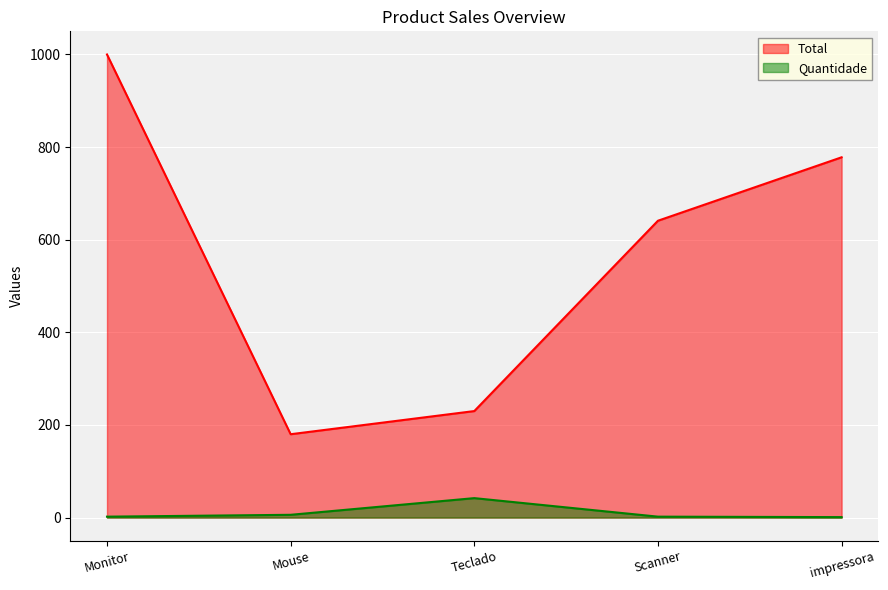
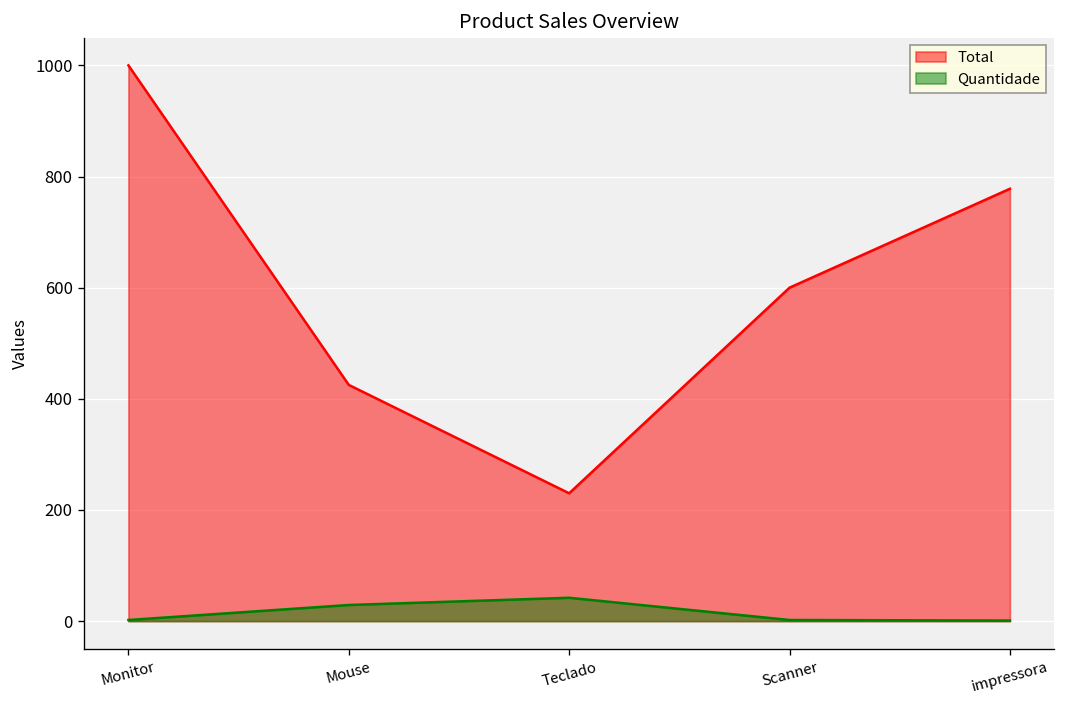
  {
    "Total": {
      "Monitor": 1000,
-     "Mouse": 180,
+     "Mouse": 430,
      "Teclado": 230,
-     "Scanner": 640,
+     "Scanner": 600,
      "impressora": 780
    },
    "Quantidade": {
      "Monitor": 0,
-     "Mouse": 10,
+     "Mouse": 30,
      "Teclado": 40,
      "Scanner": 0,
      "impressora": 0
    }
  }
